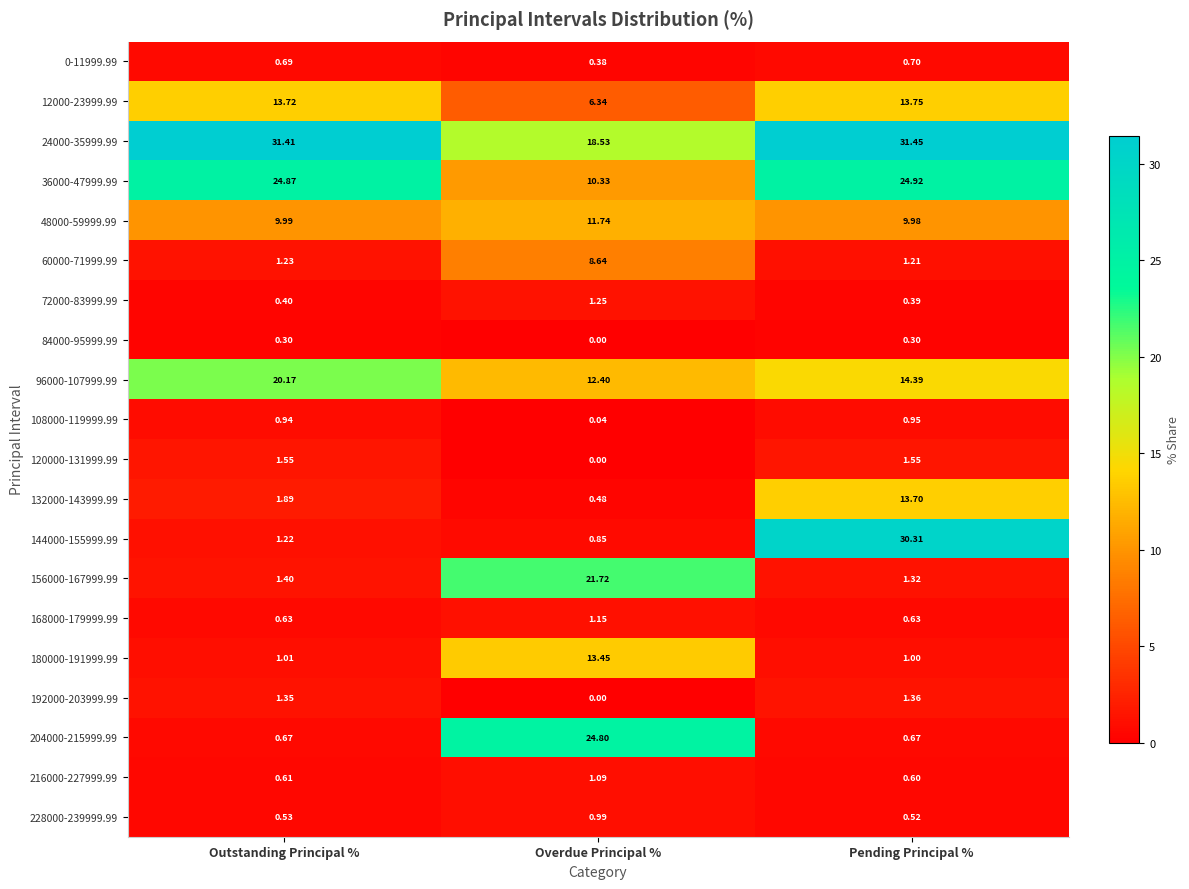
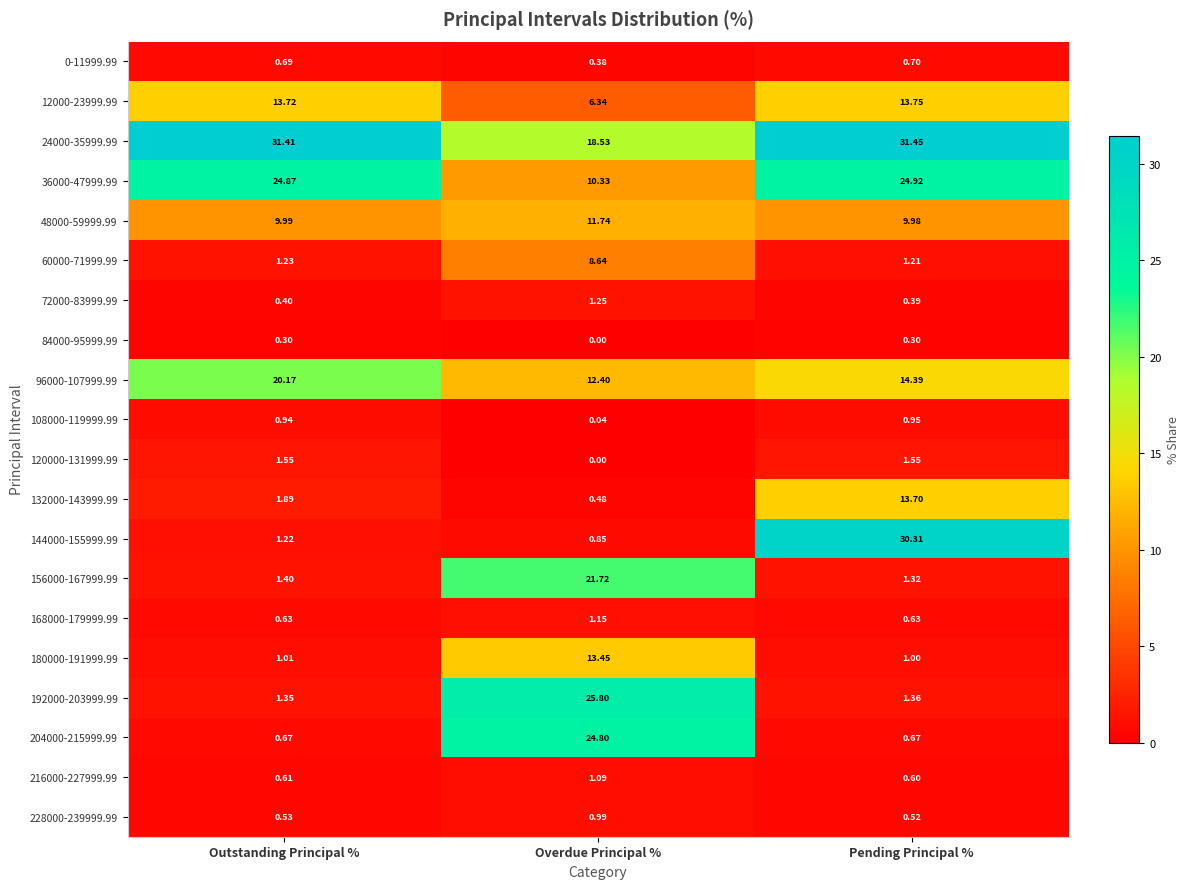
  {
    "0-11999.99": {
      "Outstanding Principal %": 0.69,
      "Overdue Principal %": 0.38,
      "Pending Principal %": 0.70
    },
    "12000-23999.99": {
      "Outstanding Principal %": 13.72,
      "Overdue Principal %": 6.34,
      "Pending Principal %": 13.75
    },
    "24000-35999.99": {
      "Outstanding Principal %": 31.41,
      "Overdue Principal %": 18.53,
      "Pending Principal %": 31.45
    },
    "36000-47999.99": {
      "Outstanding Principal %": 24.87,
      "Overdue Principal %": 10.33,
      "Pending Principal %": 24.92
    },
    "48000-59999.99": {
      "Outstanding Principal %": 9.99,
      "Overdue Principal %": 11.74,
      "Pending Principal %": 9.98
    },
    "60000-71999.99": {
      "Outstanding Principal %": 1.23,
      "Overdue Principal %": 8.64,
      "Pending Principal %": 1.21
    },
    "72000-83999.99": {
      "Outstanding Principal %": 0.40,
      "Overdue Principal %": 1.25,
      "Pending Principal %": 0.39
    },
    "84000-95999.99": {
      "Outstanding Principal %": 0.30,
      "Overdue Principal %": 0.00,
      "Pending Principal %": 0.30
    },
    "96000-107999.99": {
      "Outstanding Principal %": 20.17,
      "Overdue Principal %": 12.40,
      "Pending Principal %": 14.39
    },
    "108000-119999.99": {
      "Outstanding Principal %": 0.94,
      "Overdue Principal %": 0.04,
      "Pending Principal %": 0.95
    },
    "120000-131999.99": {
      "Outstanding Principal %": 1.55,
      "Overdue Principal %": 0.00,
      "Pending Principal %": 1.55
    },
    "132000-143999.99": {
      "Outstanding Principal %": 1.89,
      "Overdue Principal %": 0.48,
      "Pending Principal %": 13.70
    },
    "144000-155999.99": {
      "Outstanding Principal %": 1.22,
      "Overdue Principal %": 0.85,
      "Pending Principal %": 30.31
    },
    "156000-167999.99": {
      "Outstanding Principal %": 1.40,
      "Overdue Principal %": 21.72,
      "Pending Principal %": 1.32
    },
    "168000-179999.99": {
      "Outstanding Principal %": 0.63,
      "Overdue Principal %": 1.15,
      "Pending Principal %": 0.63
    },
    "180000-191999.99": {
      "Outstanding Principal %": 1.01,
      "Overdue Principal %": 13.45,
      "Pending Principal %": 1.00
    },
    "192000-203999.99": {
      "Outstanding Principal %": 1.35,
-     "Overdue Principal %": 0.00,
+     "Overdue Principal %": 25.80,
      "Pending Principal %": 1.36
    },
    "204000-215999.99": {
      "Outstanding Principal %": 0.67,
      "Overdue Principal %": 24.80,
      "Pending Principal %": 0.67
    },
    "216000-227999.99": {
      "Outstanding Principal %": 0.61,
      "Overdue Principal %": 1.09,
      "Pending Principal %": 0.60
    },
    "228000-239999.99": {
      "Outstanding Principal %": 0.53,
      "Overdue Principal %": 0.99,
      "Pending Principal %": 0.52
    }
  }
